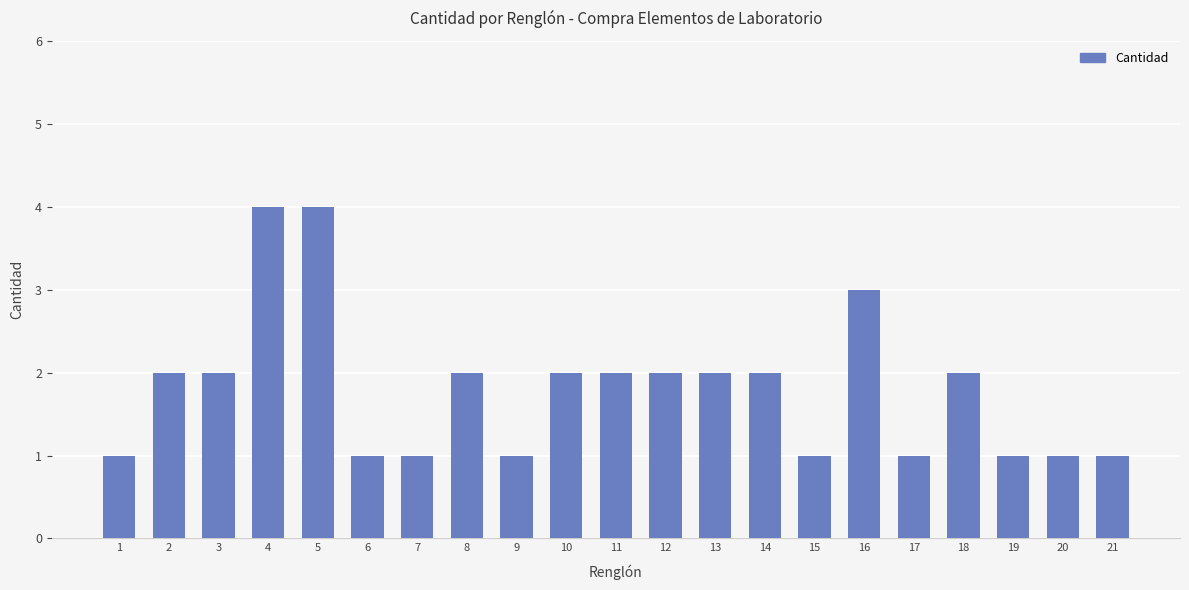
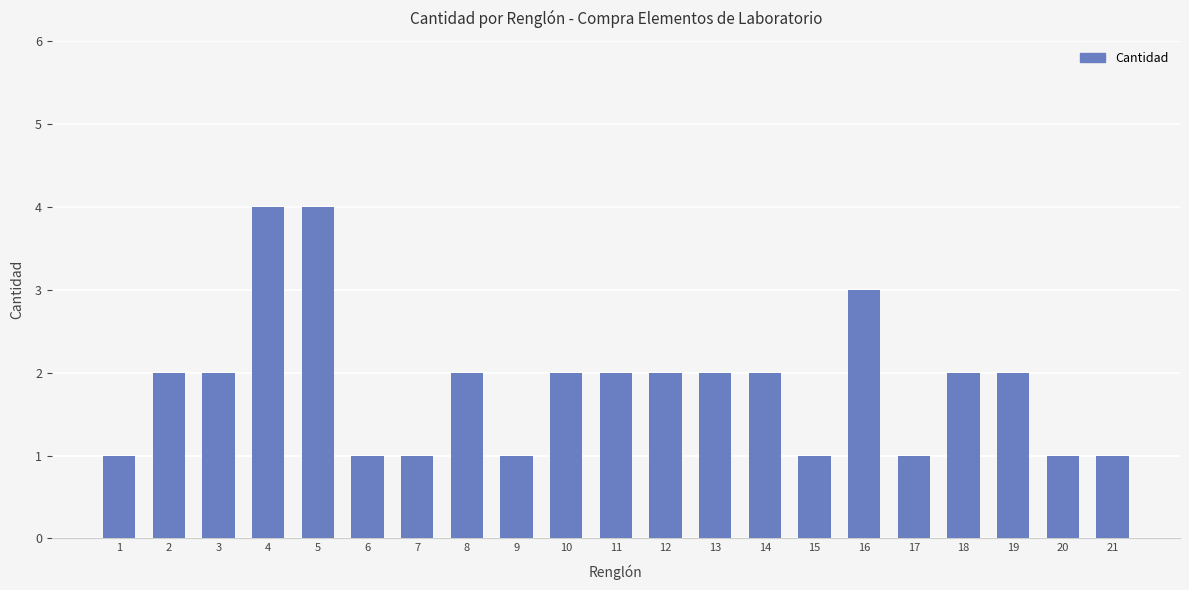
  {
    "1": 1,
    "2": 2,
    "3": 2,
    "4": 4,
    "5": 4,
    "6": 1,
    "7": 1,
    "8": 2,
    "9": 1,
    "10": 2,
    "11": 2,
    "12": 2,
    "13": 2,
    "14": 2,
    "15": 1,
    "16": 3,
    "17": 1,
    "18": 2,
-   "19": 1,
+   "19": 2,
    "20": 1,
    "21": 1
  }
